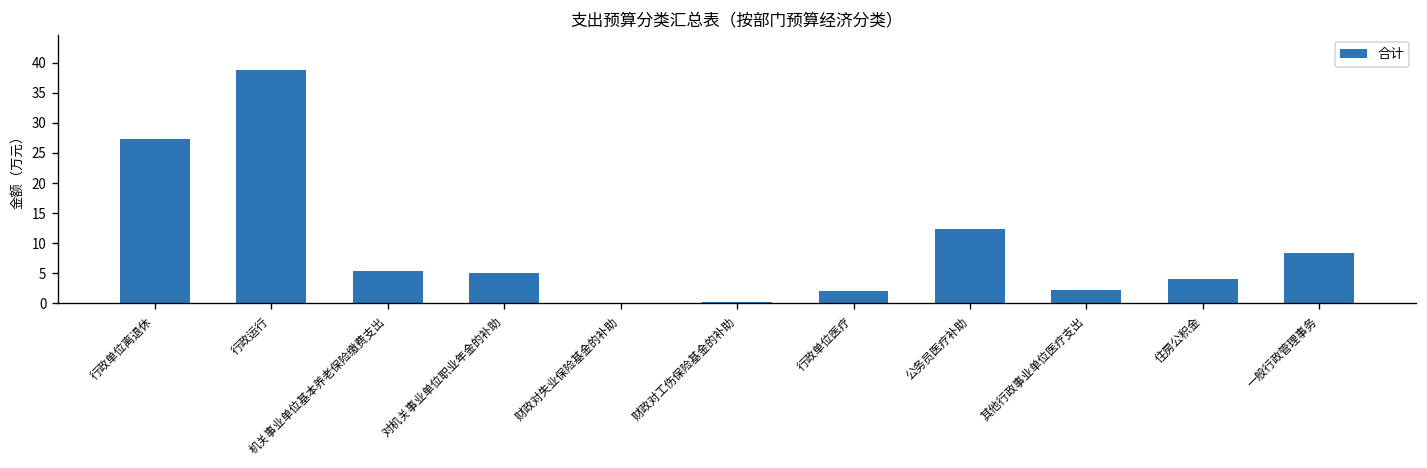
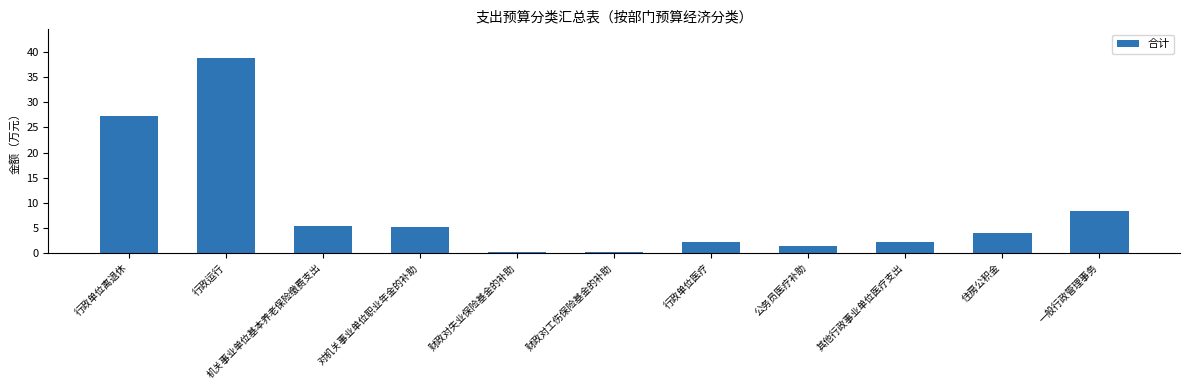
  {
    "行政单位离退休": 27,
    "行政运行": 39,
    "机关事业单位基本养老保险缴费支出": 5,
    "对机关事业单位职业年金的补助": 5,
    "行政单位医疗": 2,
-   "公务员医疗补助": 12,
+   "公务员医疗补助": 1,
    "其他行政事业单位医疗支出": 2,
    "住房公积金": 4,
    "一般行政管理事务": 8
  }
